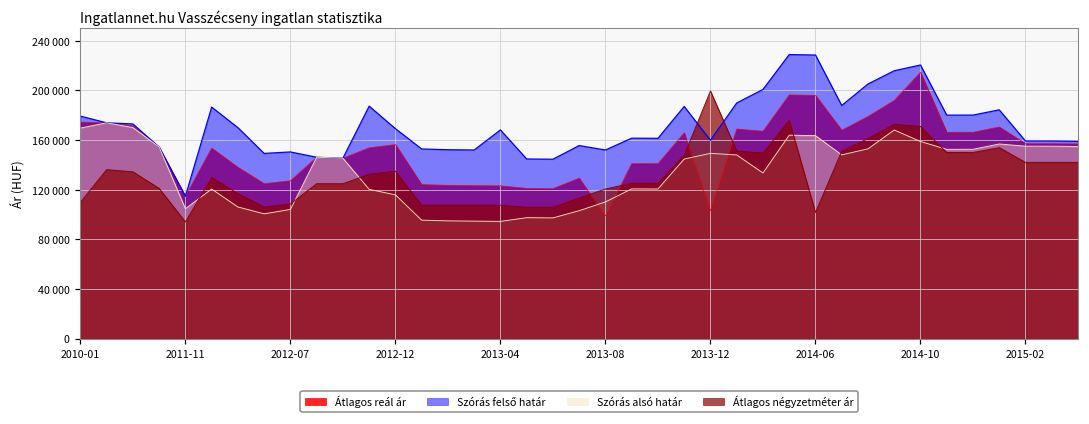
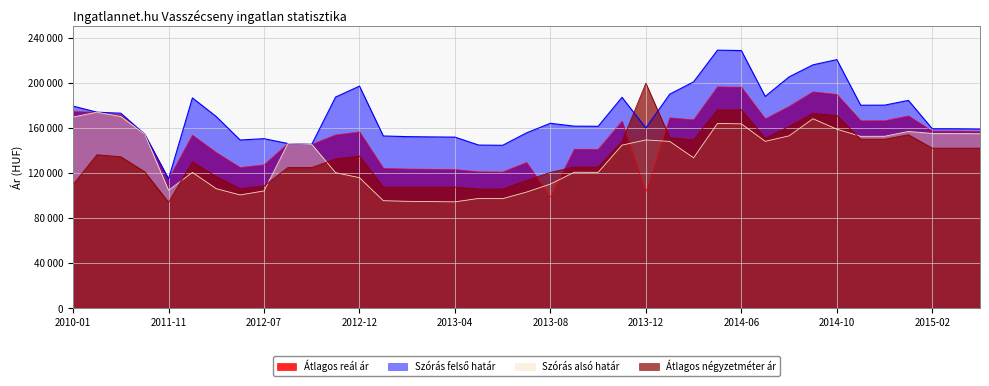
  {
    "Átlagos reál ár": {
      "2010-01": 175000,
      "2012-07": 127000,
      "2012-12": 156000,
      "2013-04": 123000,
      "2013-08": 99000,
      "2013-12": 103000,
      "2014-06": 196000,
-     "2014-10": 215000
+     "2014-10": 190000
    },
    "Szórás felső határ": {
      "2010-01": 179000,
      "2012-07": 150000,
-     "2012-12": 169000,
-     "2013-04": 168000,
-     "2013-08": 152000,
+     "2012-12": 197000,
+     "2013-04": 152000,
+     "2013-08": 164000,
      "2013-12": 160000,
      "2014-06": 229000,
      "2014-10": 221000
    },
    "Szórás alsó határ": {
      "2010-01": 170000,
      "2011-11": 105000,
      "2012-07": 104000,
      "2012-12": 116000,
      "2013-04": 95000,
      "2013-08": 110000,
      "2013-12": 149000,
      "2014-06": 164000,
      "2014-10": 159000
    },
    "Átlagos négyzetméter ár": {
      "2010-01": 110000,
      "2011-11": 94000,
      "2012-07": 109000,
      "2012-12": 135000,
      "2013-04": 108000,
      "2013-08": 121000,
      "2013-12": 200000,
-     "2014-06": 102000,
+     "2014-06": 176000,
      "2014-10": 171000,
      "2015-02": 142000
    }
  }
